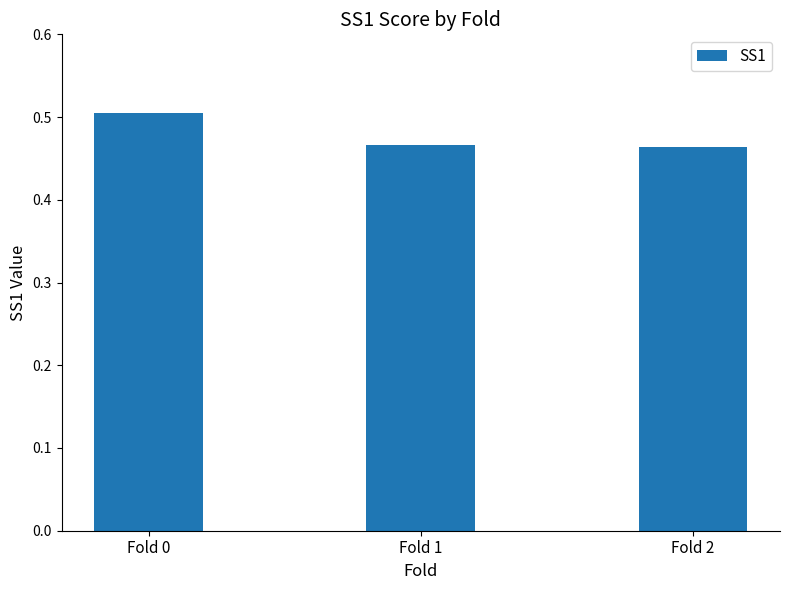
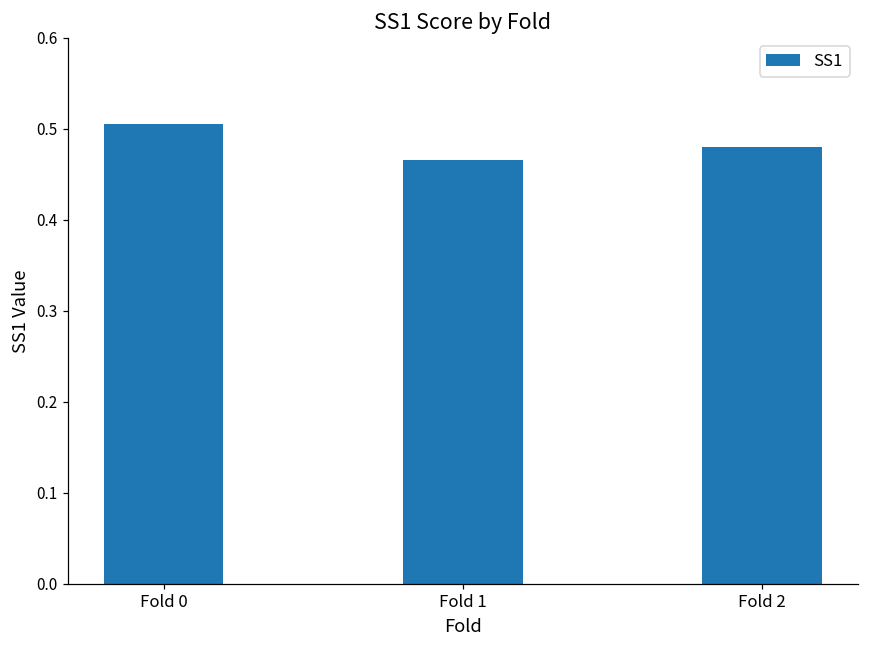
  {
    "Fold 0": 0.51,
    "Fold 1": 0.47,
-   "Fold 2": 0.46
+   "Fold 2": 0.48
  }
